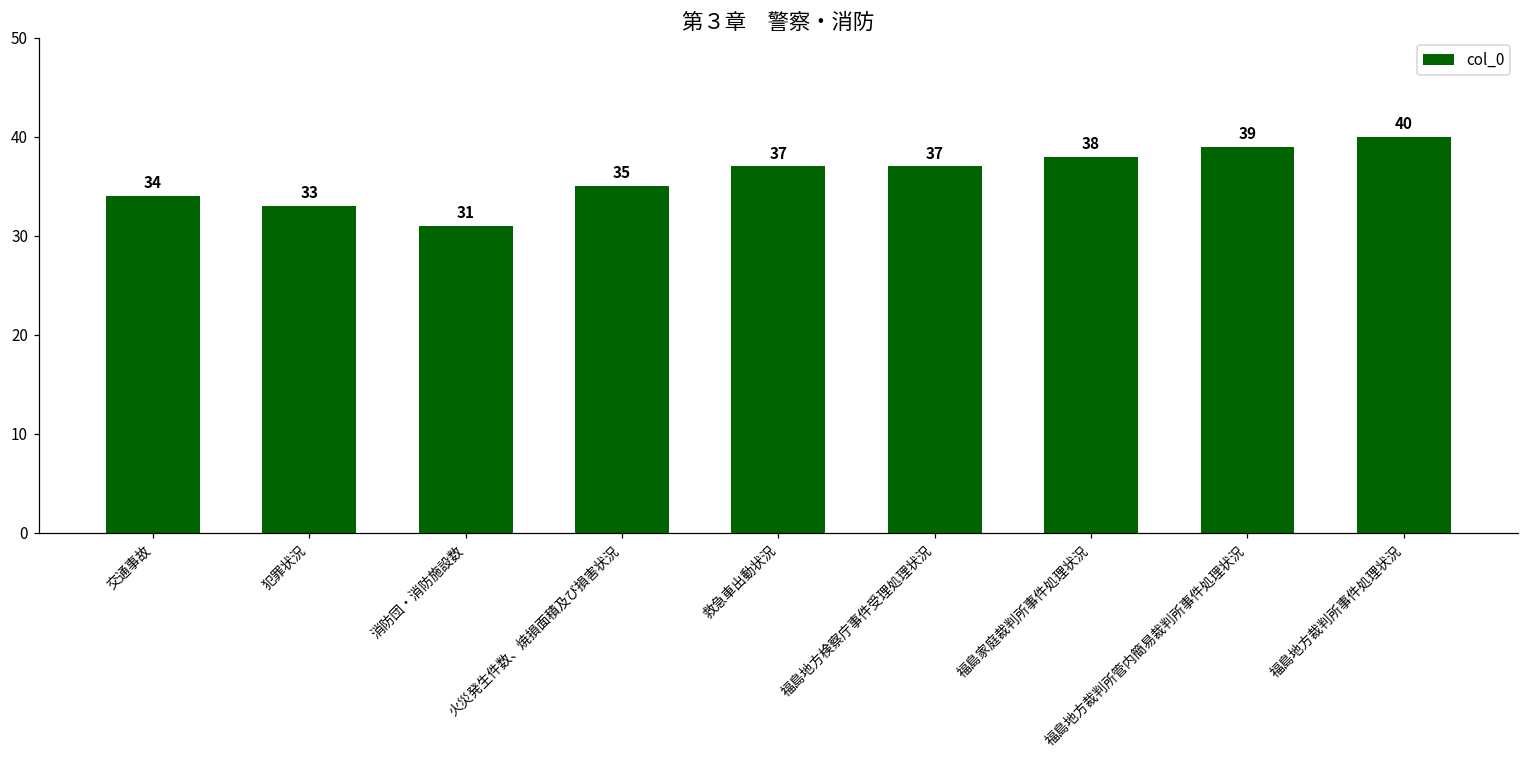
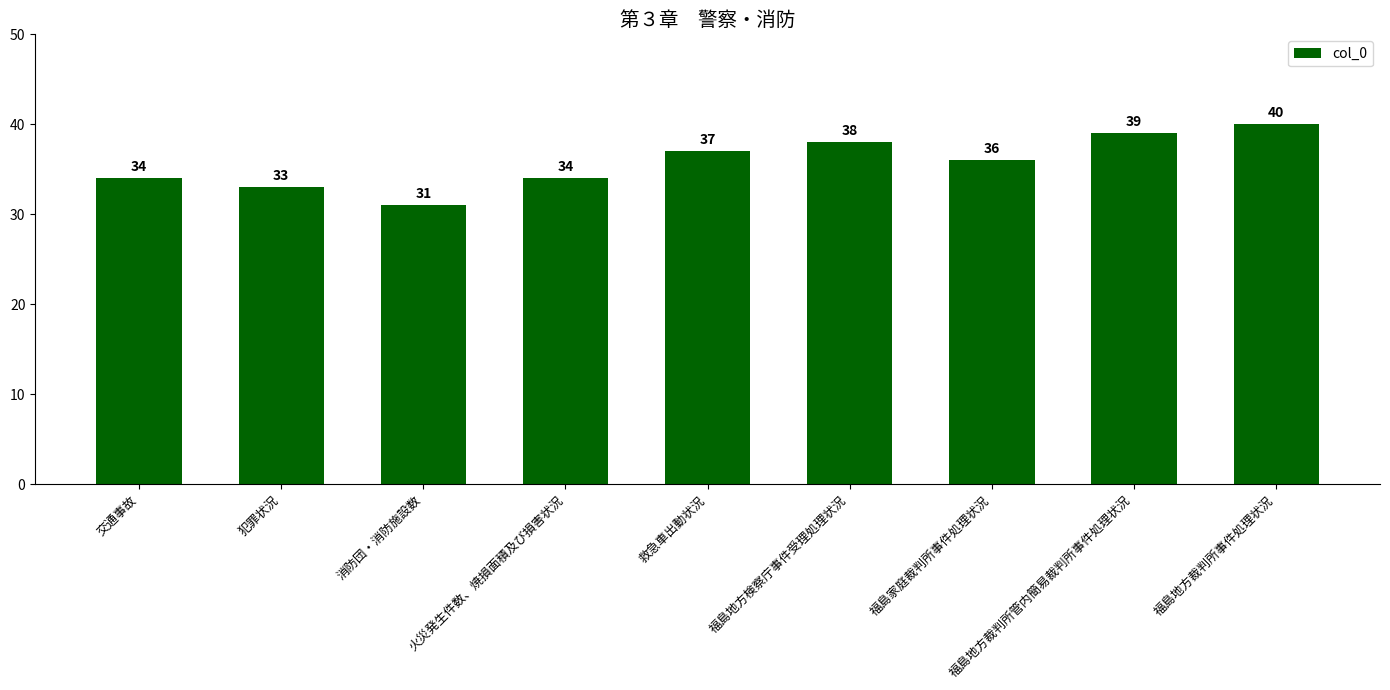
  {
    "交通事故": 34,
    "犯罪状況": 33,
    "消防団・消防施設数": 31,
-   "火災発生件数、焼損面積及び損害状況": 35,
+   "火災発生件数、焼損面積及び損害状況": 34,
    "救急車出動状況": 37,
-   "福島地方検察庁事件受理処理状況": 37,
-   "福島家庭裁判所事件処理状況": 38,
+   "福島地方検察庁事件受理処理状況": 38,
+   "福島家庭裁判所事件処理状況": 36,
    "福島地方裁判所管内簡易裁判所事件処理状況": 39,
    "福島地方裁判所事件処理状況": 40
  }
